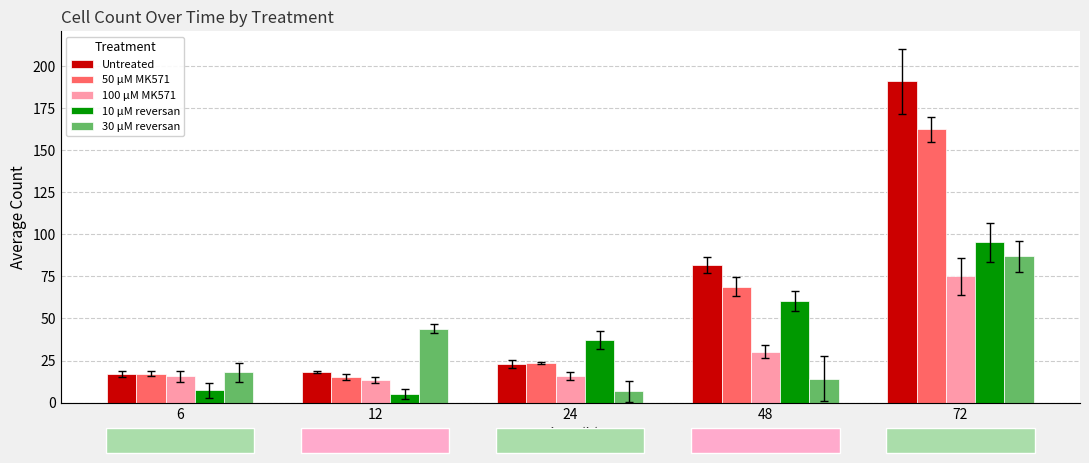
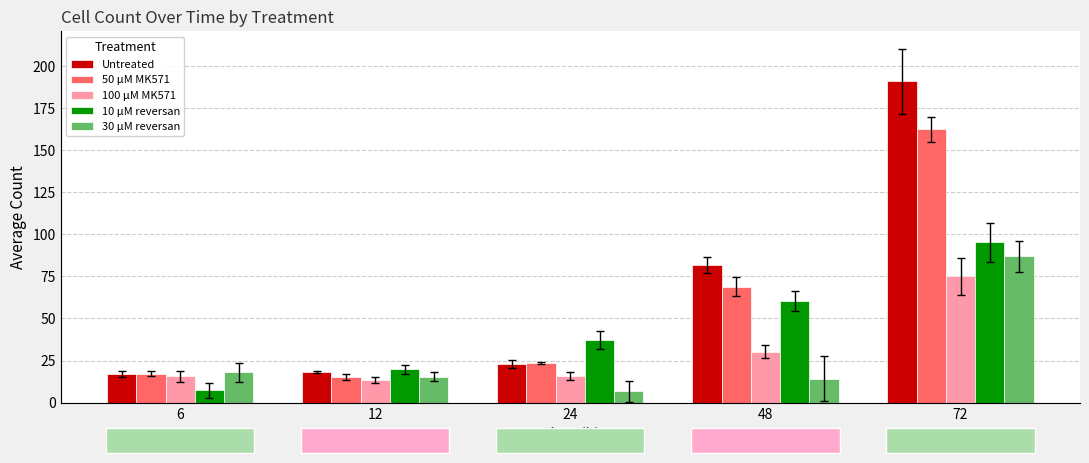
  {
    "Untreated": {
      "6": 17,
      "12": 18,
      "24": 23,
      "48": 82,
      "72": 191
    },
    "50 μM MK571": {
      "6": 17,
      "12": 15,
      "24": 24,
      "48": 69,
      "72": 162
    },
    "100 μM MK571": {
      "6": 16,
      "12": 13,
      "24": 16,
      "48": 30,
      "72": 75
    },
    "10 μM reversan": {
      "6": 7,
-     "12": 5,
+     "12": 20,
      "24": 37,
      "48": 60,
      "72": 95
    },
    "30 μM reversan": {
      "6": 18,
-     "12": 44,
+     "12": 15,
      "24": 7,
      "48": 14,
      "72": 87
    }
  }
